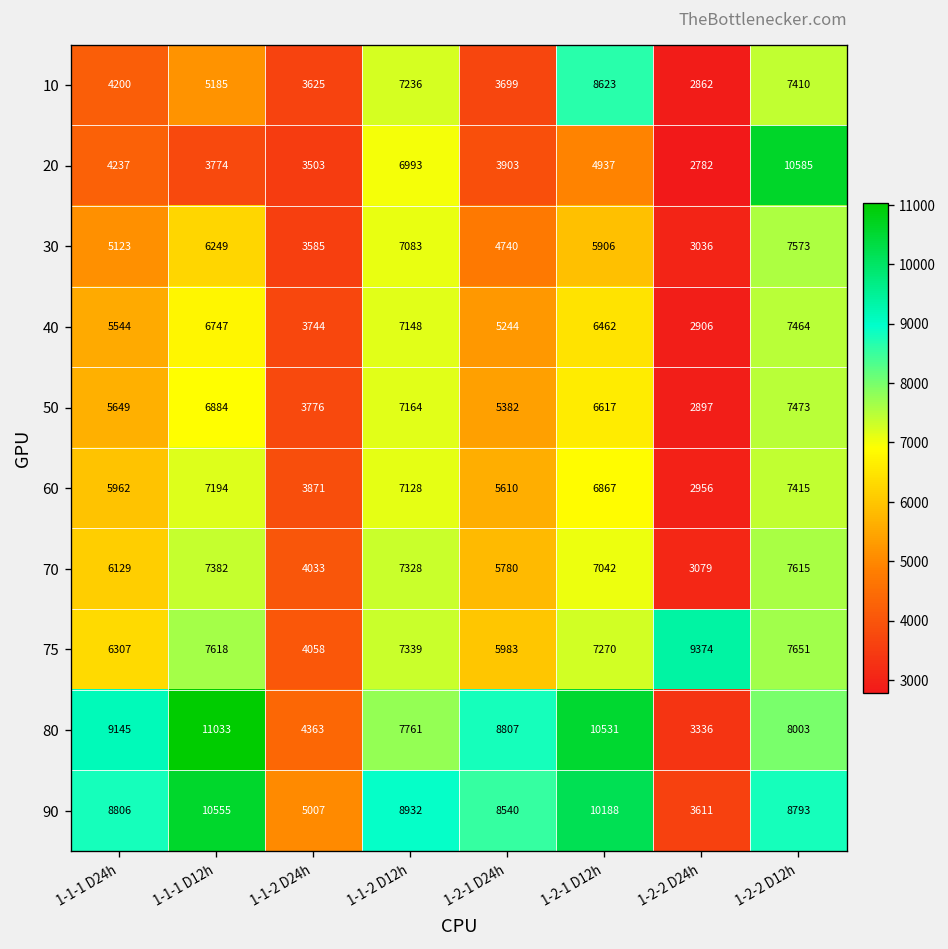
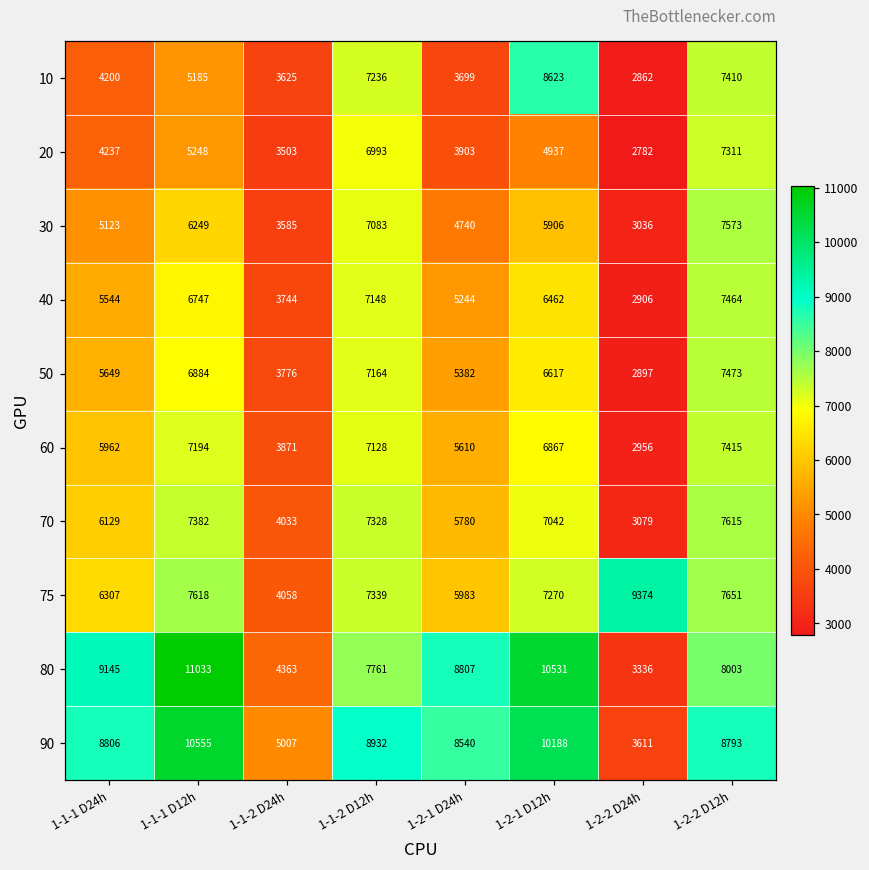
  {
    "10": {
      "1-1-1 D24h": 4200,
      "1-1-1 D12h": 5185,
      "1-1-2 D24h": 3625,
      "1-1-2 D12h": 7236,
      "1-2-1 D24h": 3699,
      "1-2-1 D12h": 8623,
      "1-2-2 D24h": 2862,
      "1-2-2 D12h": 7410
    },
    "20": {
      "1-1-1 D24h": 4237,
-     "1-1-1 D12h": 3774,
+     "1-1-1 D12h": 5248,
      "1-1-2 D24h": 3503,
      "1-1-2 D12h": 6993,
      "1-2-1 D24h": 3903,
      "1-2-1 D12h": 4937,
      "1-2-2 D24h": 2782,
-     "1-2-2 D12h": 10585
+     "1-2-2 D12h": 7311
    },
    "30": {
      "1-1-1 D24h": 5123,
      "1-1-1 D12h": 6249,
      "1-1-2 D24h": 3585,
      "1-1-2 D12h": 7083,
      "1-2-1 D24h": 4740,
      "1-2-1 D12h": 5906,
      "1-2-2 D24h": 3036,
      "1-2-2 D12h": 7573
    },
    "40": {
      "1-1-1 D24h": 5544,
      "1-1-1 D12h": 6747,
      "1-1-2 D24h": 3744,
      "1-1-2 D12h": 7148,
      "1-2-1 D24h": 5244,
      "1-2-1 D12h": 6462,
      "1-2-2 D24h": 2906,
      "1-2-2 D12h": 7464
    },
    "50": {
      "1-1-1 D24h": 5649,
      "1-1-1 D12h": 6884,
      "1-1-2 D24h": 3776,
      "1-1-2 D12h": 7164,
      "1-2-1 D24h": 5382,
      "1-2-1 D12h": 6617,
      "1-2-2 D24h": 2897,
      "1-2-2 D12h": 7473
    },
    "60": {
      "1-1-1 D24h": 5962,
      "1-1-1 D12h": 7194,
      "1-1-2 D24h": 3871,
      "1-1-2 D12h": 7128,
      "1-2-1 D24h": 5610,
      "1-2-1 D12h": 6867,
      "1-2-2 D24h": 2956,
      "1-2-2 D12h": 7415
    },
    "70": {
      "1-1-1 D24h": 6129,
      "1-1-1 D12h": 7382,
      "1-1-2 D24h": 4033,
      "1-1-2 D12h": 7328,
      "1-2-1 D24h": 5780,
      "1-2-1 D12h": 7042,
      "1-2-2 D24h": 3079,
      "1-2-2 D12h": 7615
    },
    "75": {
      "1-1-1 D24h": 6307,
      "1-1-1 D12h": 7618,
      "1-1-2 D24h": 4058,
      "1-1-2 D12h": 7339,
      "1-2-1 D24h": 5983,
      "1-2-1 D12h": 7270,
      "1-2-2 D24h": 9374,
      "1-2-2 D12h": 7651
    },
    "80": {
      "1-1-1 D24h": 9145,
      "1-1-1 D12h": 11033,
      "1-1-2 D24h": 4363,
      "1-1-2 D12h": 7761,
      "1-2-1 D24h": 8807,
      "1-2-1 D12h": 10531,
      "1-2-2 D24h": 3336,
      "1-2-2 D12h": 8003
    },
    "90": {
      "1-1-1 D24h": 8806,
      "1-1-1 D12h": 10555,
      "1-1-2 D24h": 5007,
      "1-1-2 D12h": 8932,
      "1-2-1 D24h": 8540,
      "1-2-1 D12h": 10188,
      "1-2-2 D24h": 3611,
      "1-2-2 D12h": 8793
    }
  }
